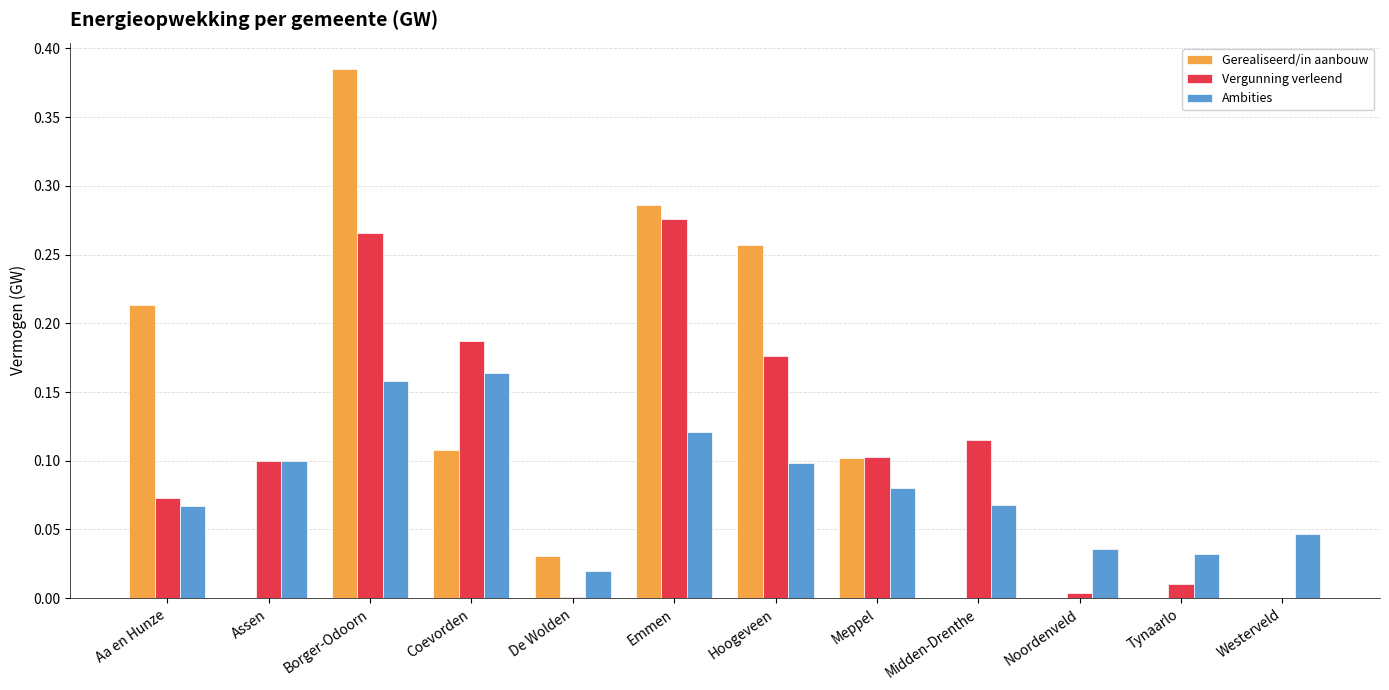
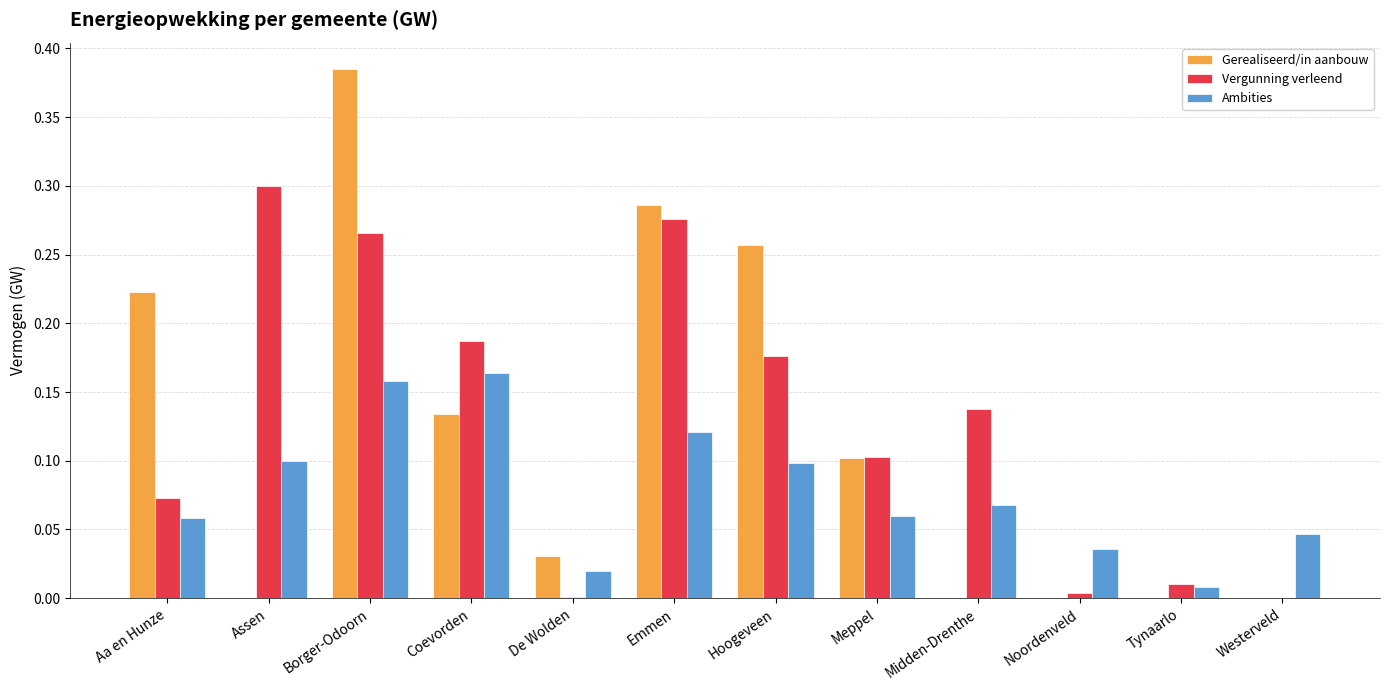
  {
    "Gerealiseerd/in aanbouw": {
-     "Aa en Hunze": 0.213,
+     "Aa en Hunze": 0.223,
      "Assen": 0.000,
      "Borger-Odoorn": 0.385,
-     "Coevorden": 0.108,
+     "Coevorden": 0.134,
      "De Wolden": 0.031,
      "Emmen": 0.286,
      "Hoogeveen": 0.257,
      "Meppel": 0.102,
      "Midden-Drenthe": 0.000,
      "Noordenveld": 0.000,
      "Tynaarlo": 0.000,
      "Westerveld": 0.000
    },
    "Vergunning verleend": {
      "Aa en Hunze": 0.073,
-     "Assen": 0.1,
+     "Assen": 0.3,
      "Borger-Odoorn": 0.266,
      "Coevorden": 0.187,
      "Emmen": 0.276,
      "Hoogeveen": 0.176,
      "Meppel": 0.103,
-     "Midden-Drenthe": 0.115,
+     "Midden-Drenthe": 0.138,
      "Noordenveld": 0.004,
      "Tynaarlo": 0.010,
      "Westerveld": 0.000
    },
    "Ambities": {
-     "Aa en Hunze": 0.067,
+     "Aa en Hunze": 0.058,
      "Assen": 0.100,
      "Borger-Odoorn": 0.158,
      "Coevorden": 0.164,
      "De Wolden": 0.020,
      "Emmen": 0.121,
      "Hoogeveen": 0.098,
-     "Meppel": 0.08,
+     "Meppel": 0.06,
      "Midden-Drenthe": 0.068,
      "Noordenveld": 0.036,
-     "Tynaarlo": 0.032,
+     "Tynaarlo": 0.008,
      "Westerveld": 0.047
    }
  }
